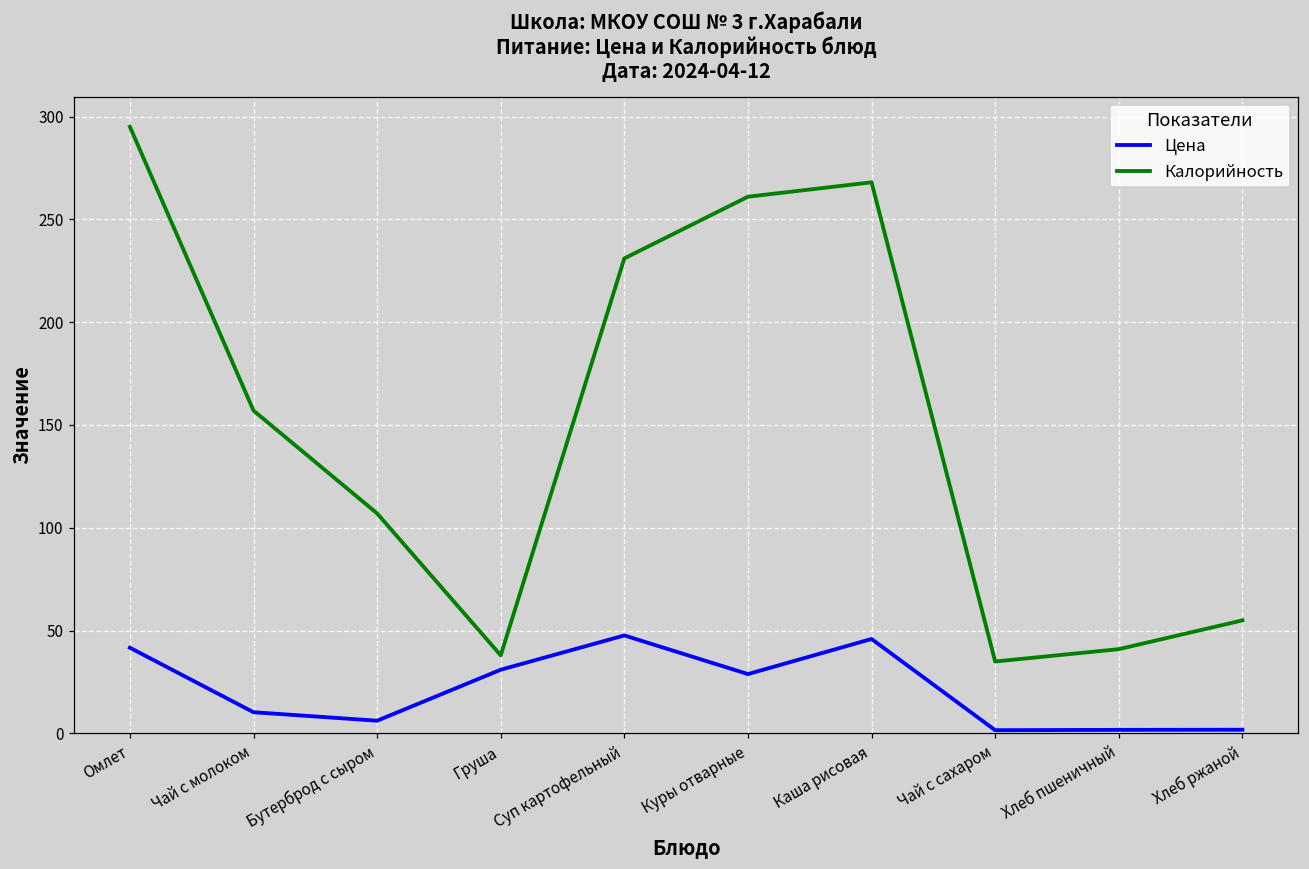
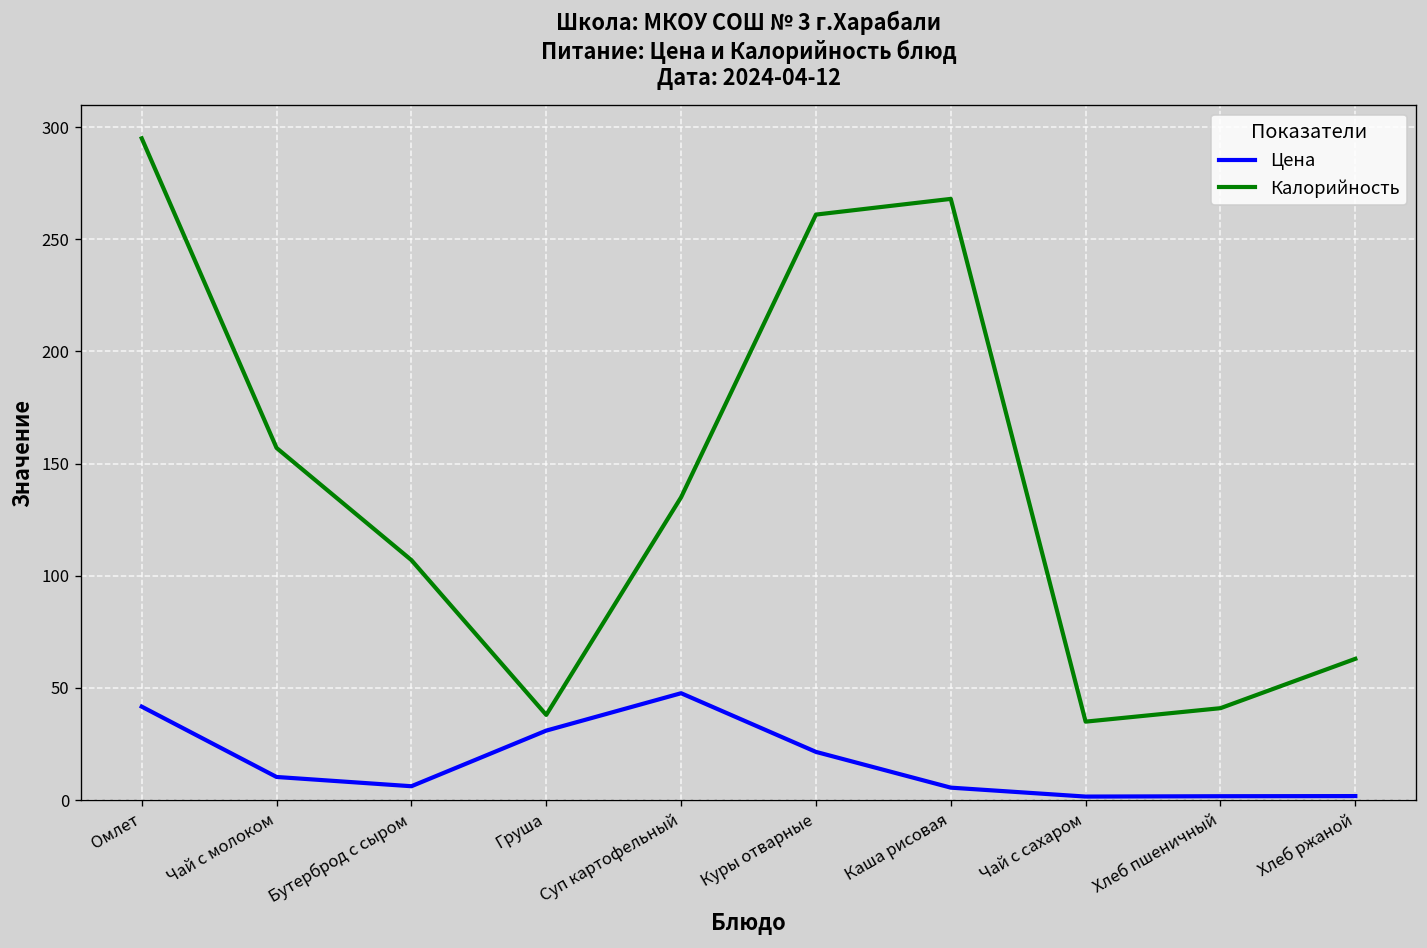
  {
    "Цена": {
      "Омлет": 42,
      "Чай с молоком": 10,
      "Бутерброд с сыром": 6,
      "Груша": 31,
      "Суп картофельный": 48,
-     "Куры отварные": 29,
-     "Каша рисовая": 46,
+     "Куры отварные": 22,
+     "Каша рисовая": 6,
      "Чай с сахаром": 2,
      "Хлеб пшеничный": 2,
      "Хлеб ржаной": 2
    },
    "Калорийность": {
      "Омлет": 295,
      "Чай с молоком": 157,
      "Бутерброд с сыром": 107,
      "Груша": 38,
-     "Суп картофельный": 231,
+     "Суп картофельный": 135,
      "Куры отварные": 261,
      "Каша рисовая": 268,
      "Чай с сахаром": 35,
      "Хлеб пшеничный": 41,
-     "Хлеб ржаной": 55
+     "Хлеб ржаной": 63
    }
  }
